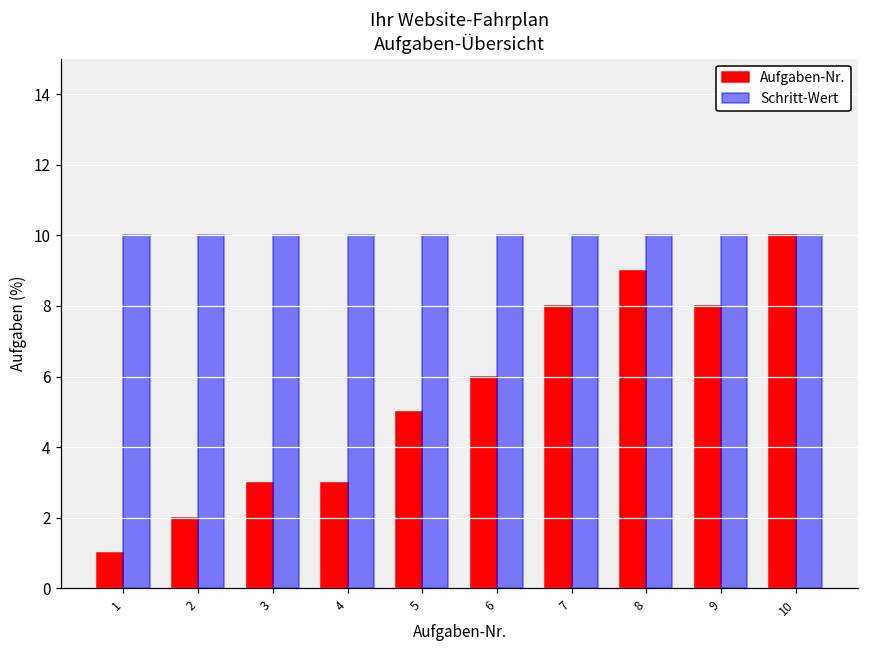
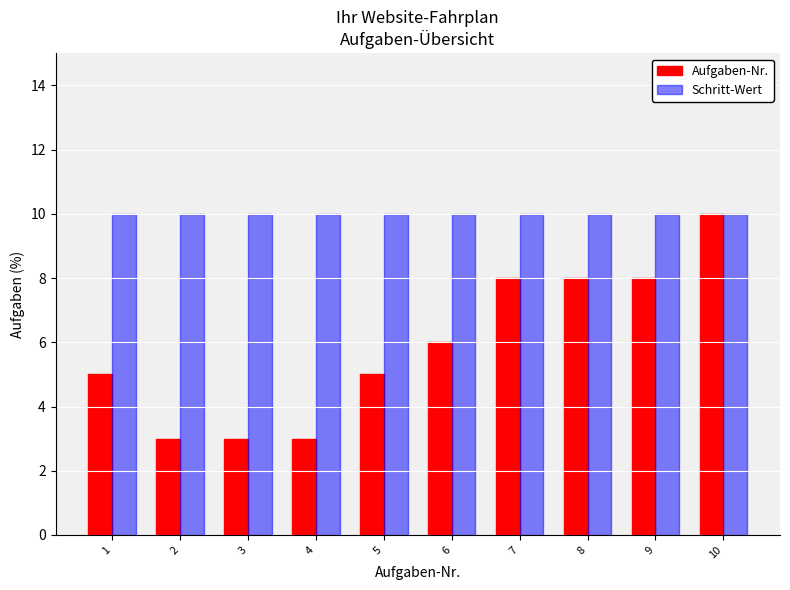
  {
    "Aufgaben-Nr.": {
-     "1": 1,
-     "2": 2,
+     "1": 5,
+     "2": 3,
      "3": 3,
      "4": 3,
      "5": 5,
      "6": 6,
      "7": 8,
-     "8": 9,
+     "8": 8,
      "9": 8,
      "10": 10
    },
    "Schritt-Wert": {
      "1": 10,
      "2": 10,
      "3": 10,
      "4": 10,
      "5": 10,
      "6": 10,
      "7": 10,
      "8": 10,
      "9": 10,
      "10": 10
    }
  }
